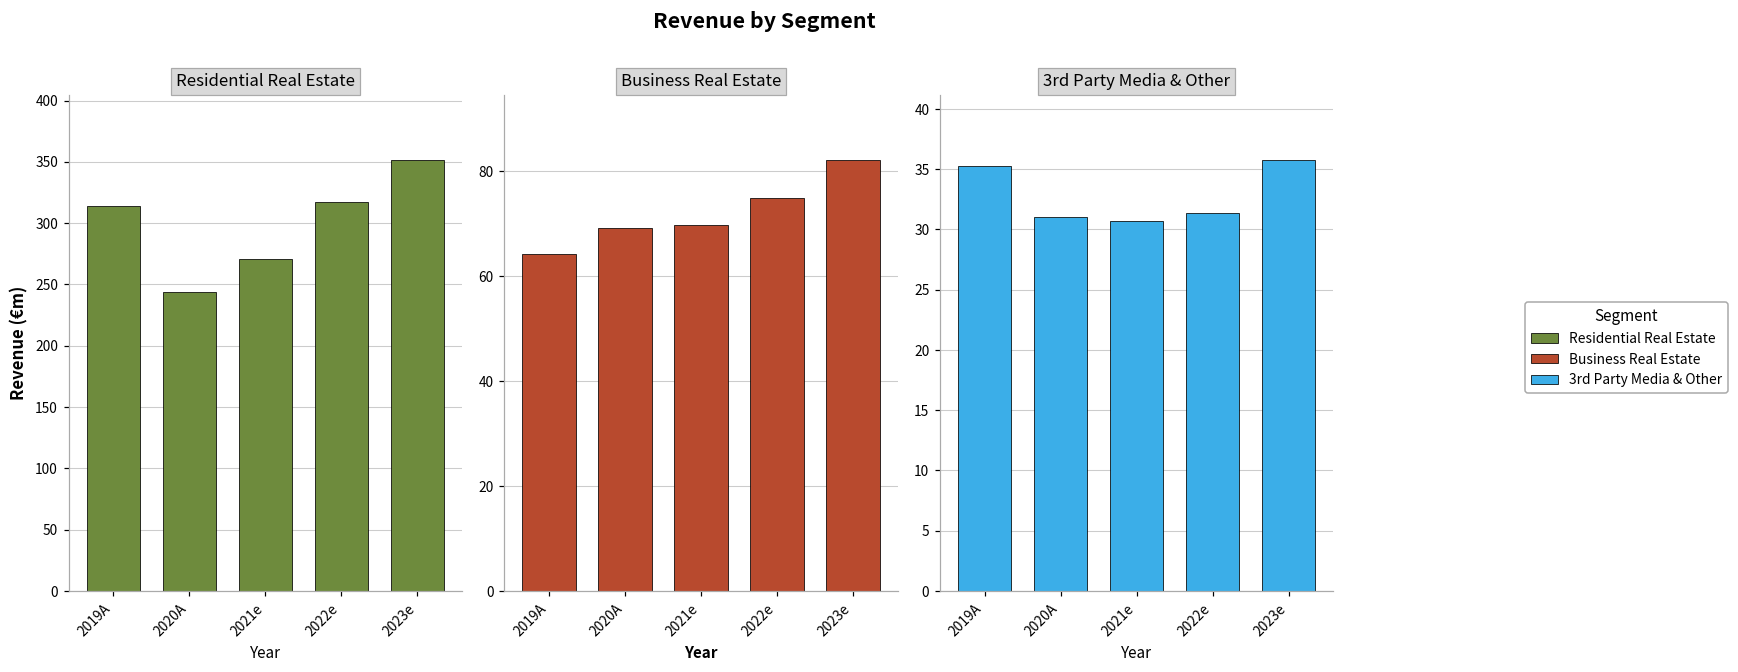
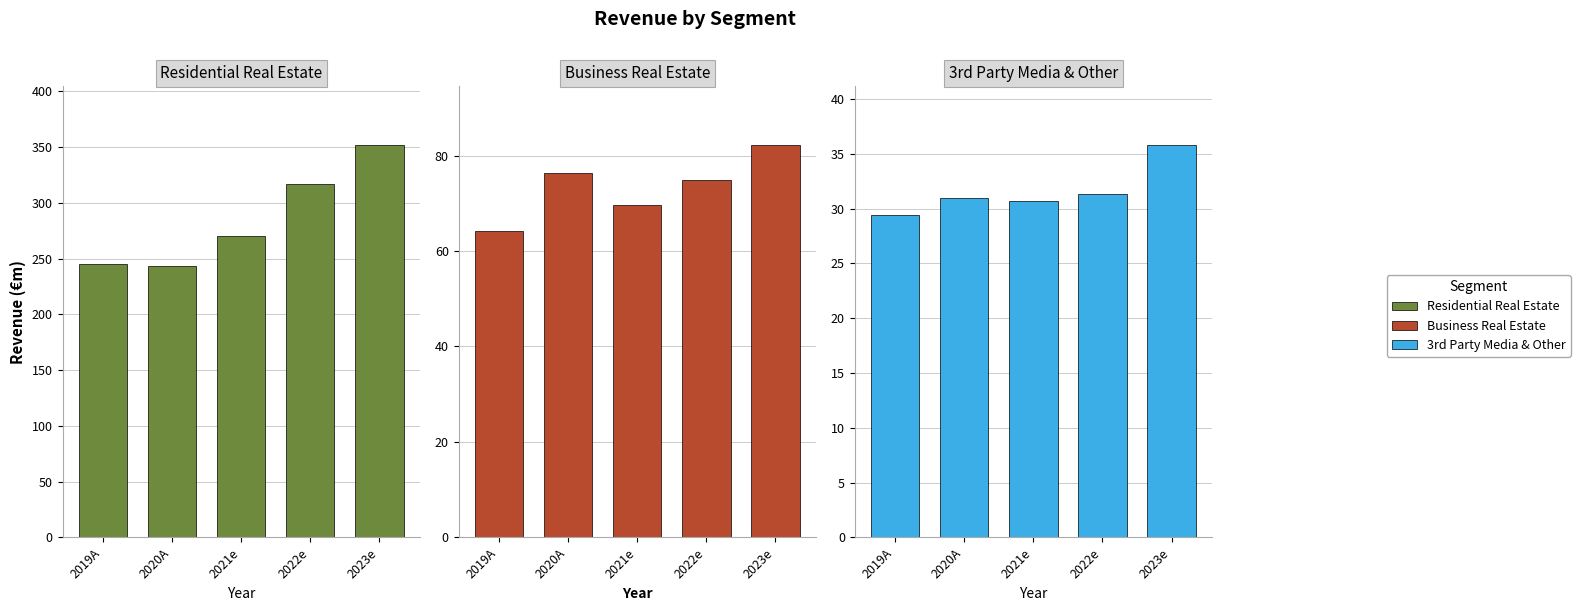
  {
    "Residential Real Estate": {
-     "2019A": 314,
+     "2019A": 245,
      "2020A": 244,
      "2021e": 270,
      "2022e": 317,
      "2023e": 352
    },
    "Business Real Estate": {
      "2019A": 64,
-     "2020A": 69,
+     "2020A": 76,
      "2021e": 70,
      "2022e": 75,
      "2023e": 82
    },
    "3rd Party Media & Other": {
-     "2019A": 35.3,
+     "2019A": 29.4,
      "2020A": 31.0,
      "2021e": 30.7,
      "2022e": 31.3,
      "2023e": 35.8
    }
  }
